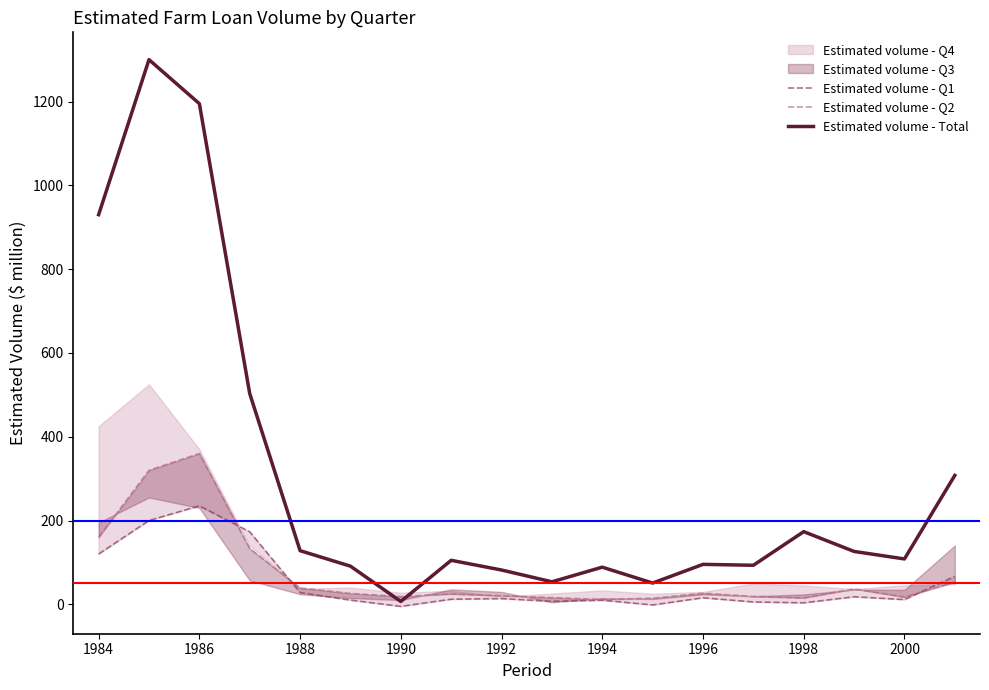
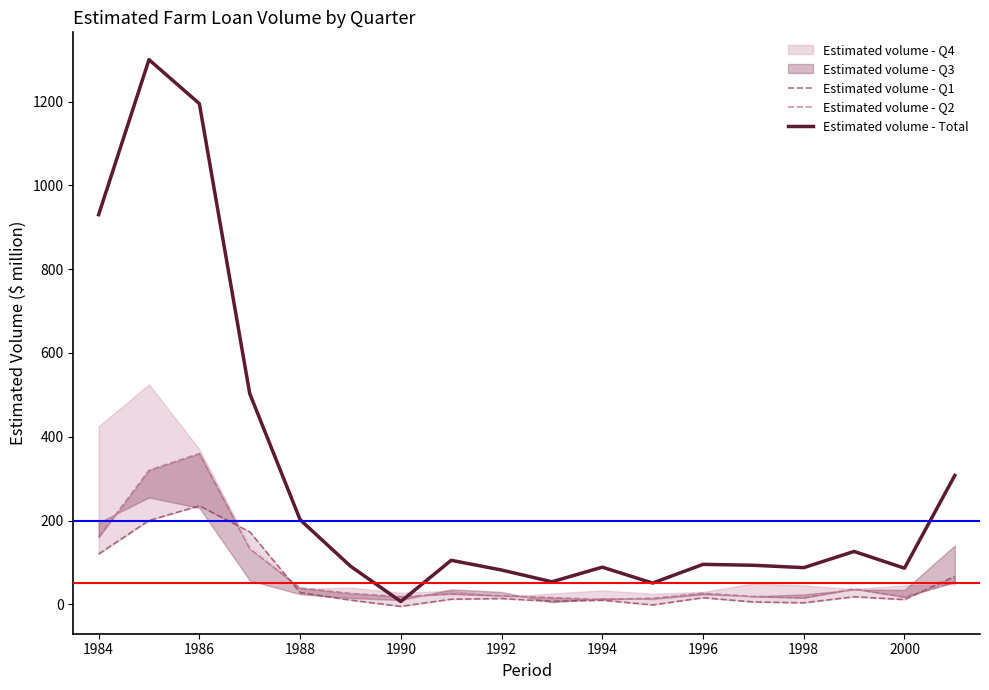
  {
    "Estimated volume - Q2": {
      "1984": 160,
      "1998": 20,
      "2000": 20
    },
    "Estimated volume - Total": {
      "1984": 930,
      "1986": 1200,
-     "1988": 130,
+     "1988": 200,
      "1990": 10,
      "1992": 80,
      "1994": 90,
      "1996": 100,
-     "1998": 170,
-     "2000": 110
+     "1998": 90,
+     "2000": 90
    }
  }
